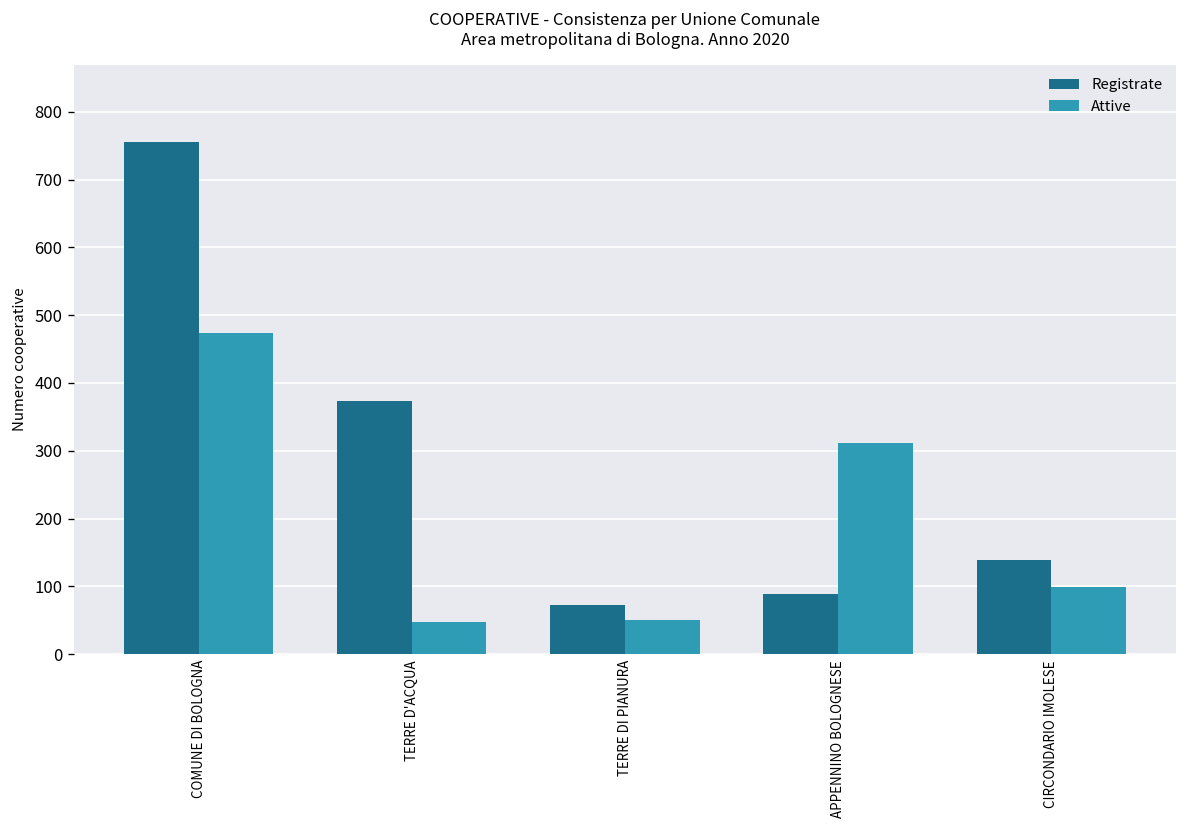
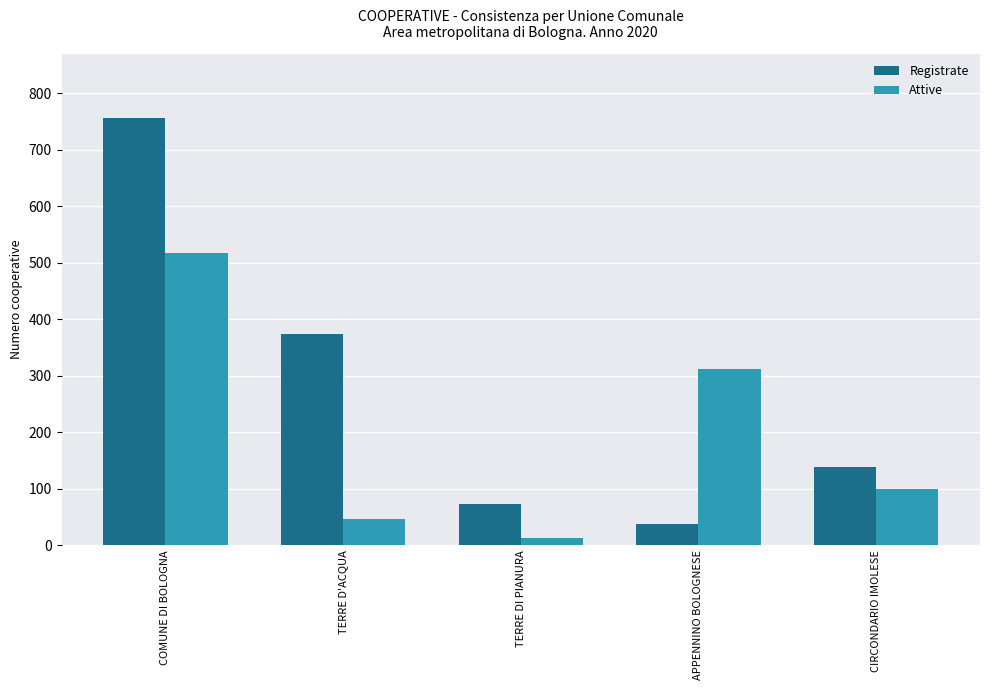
  {
    "Registrate": {
      "COMUNE DI BOLOGNA": 760,
      "TERRE D'ACQUA": 370,
      "TERRE DI PIANURA": 70,
-     "APPENNINO BOLOGNESE": 90,
+     "APPENNINO BOLOGNESE": 40,
      "CIRCONDARIO IMOLESE": 140
    },
    "Attive": {
-     "COMUNE DI BOLOGNA": 470,
+     "COMUNE DI BOLOGNA": 520,
      "TERRE D'ACQUA": 50,
-     "TERRE DI PIANURA": 50,
+     "TERRE DI PIANURA": 10,
      "APPENNINO BOLOGNESE": 310,
      "CIRCONDARIO IMOLESE": 100
    }
  }
